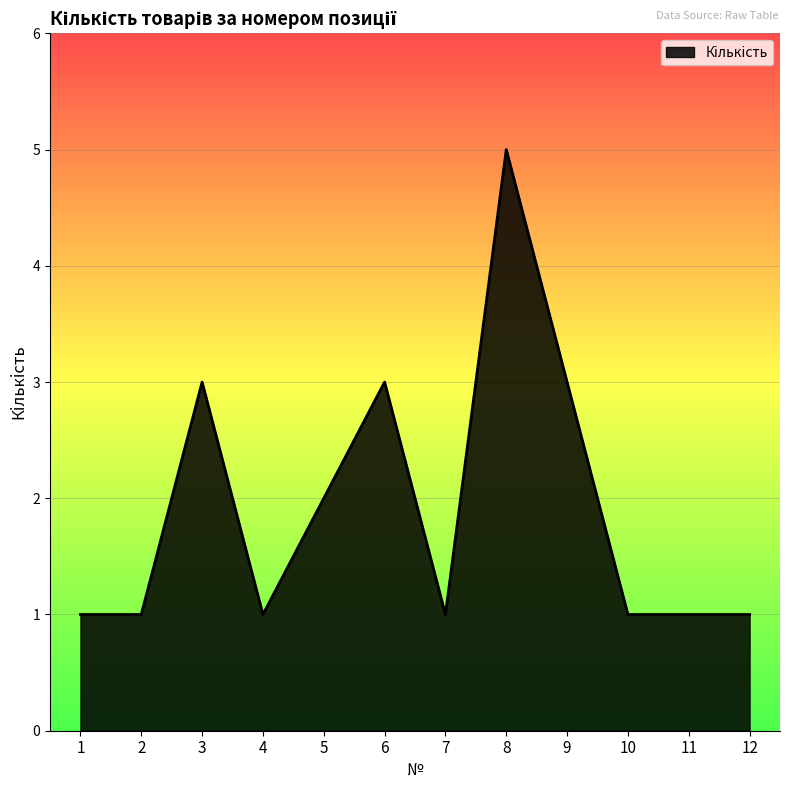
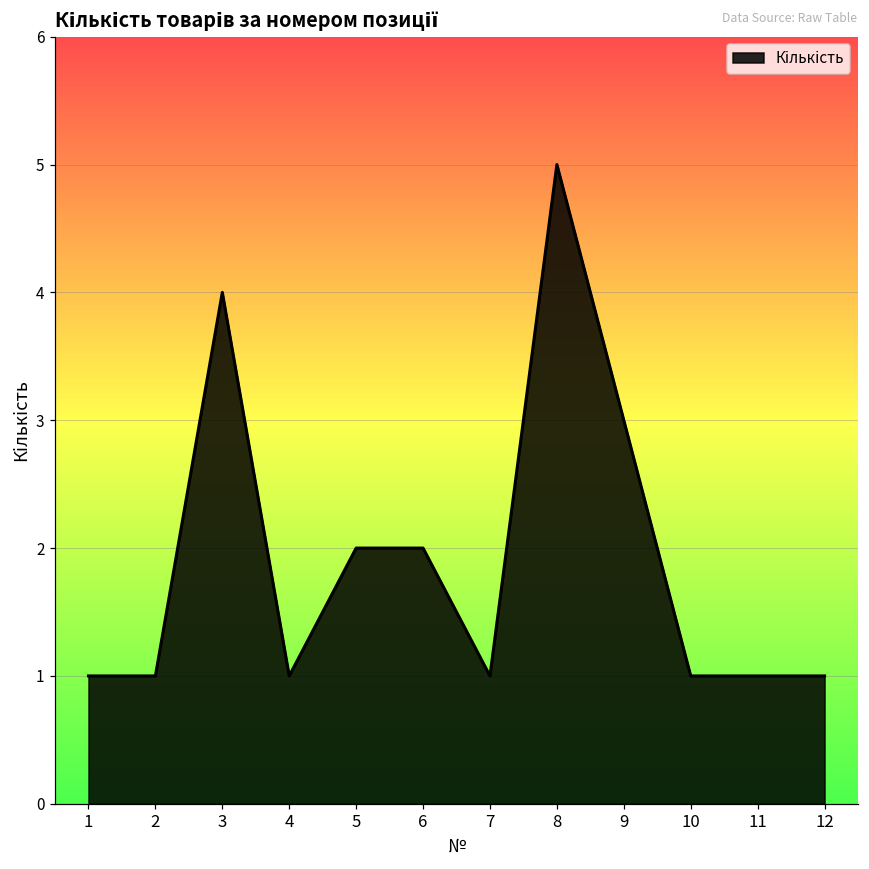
  {
    "1": 1,
    "2": 1,
-   "3": 3,
+   "3": 4,
    "4": 1,
    "5": 2,
-   "6": 3,
+   "6": 2,
    "7": 1,
    "8": 5,
    "9": 3,
    "10": 1,
    "11": 1,
    "12": 1
  }
